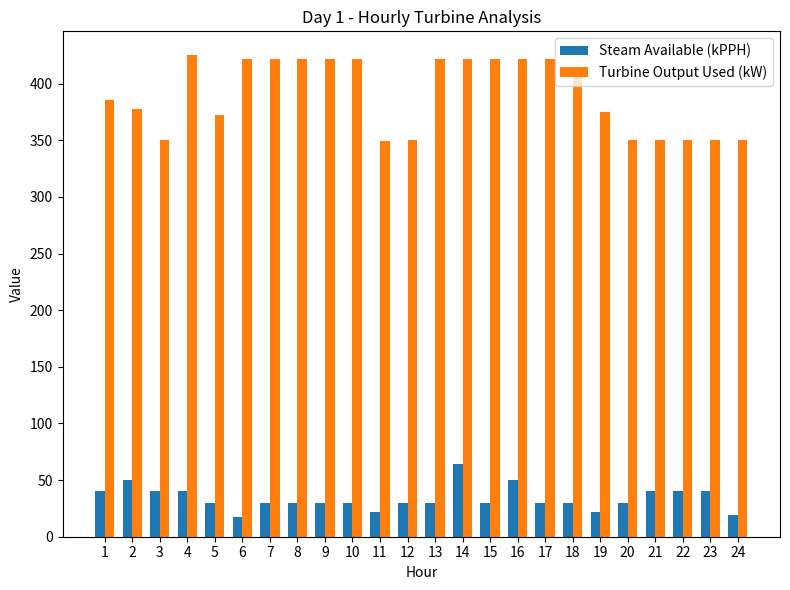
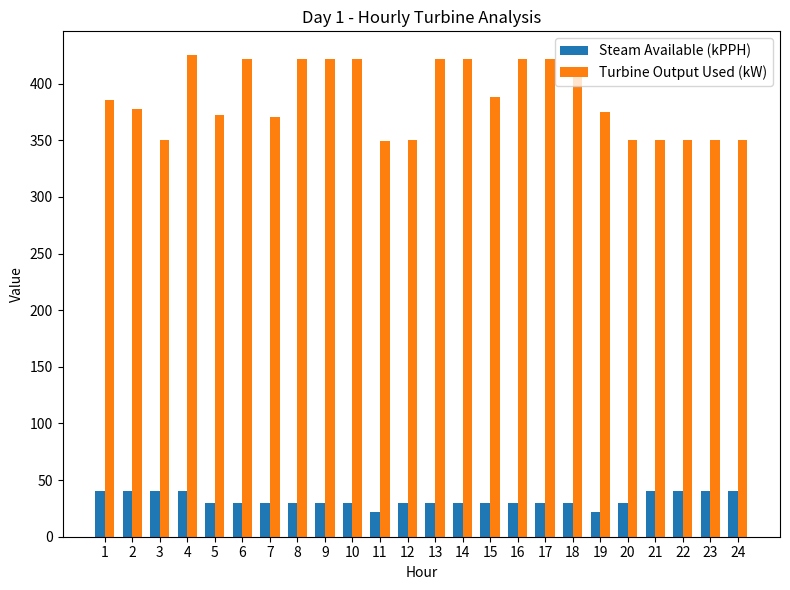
  {
    "Steam Available (kPPH)": {
      "1": 41,
-     "2": 50,
+     "2": 41,
      "3": 41,
      "4": 41,
      "5": 30,
-     "6": 17,
+     "6": 30,
      "7": 30,
      "8": 30,
      "9": 30,
      "10": 30,
      "11": 22,
      "12": 30,
      "13": 30,
-     "14": 64,
+     "14": 30,
      "15": 30,
-     "16": 50,
+     "16": 30,
      "17": 30,
      "18": 30,
      "19": 21,
      "20": 30,
      "21": 41,
      "22": 41,
      "23": 41,
-     "24": 20
+     "24": 41
    },
    "Turbine Output Used (kW)": {
      "1": 386,
      "2": 378,
      "3": 350,
      "4": 425,
      "5": 372,
      "6": 422,
-     "7": 422,
+     "7": 371,
      "8": 422,
      "9": 422,
      "10": 422,
      "11": 349,
      "12": 350,
      "13": 422,
      "14": 422,
-     "15": 422,
+     "15": 388,
      "16": 422,
      "17": 422,
      "19": 375,
      "20": 350,
      "21": 350,
      "22": 350,
      "23": 350,
      "24": 350
    }
  }
